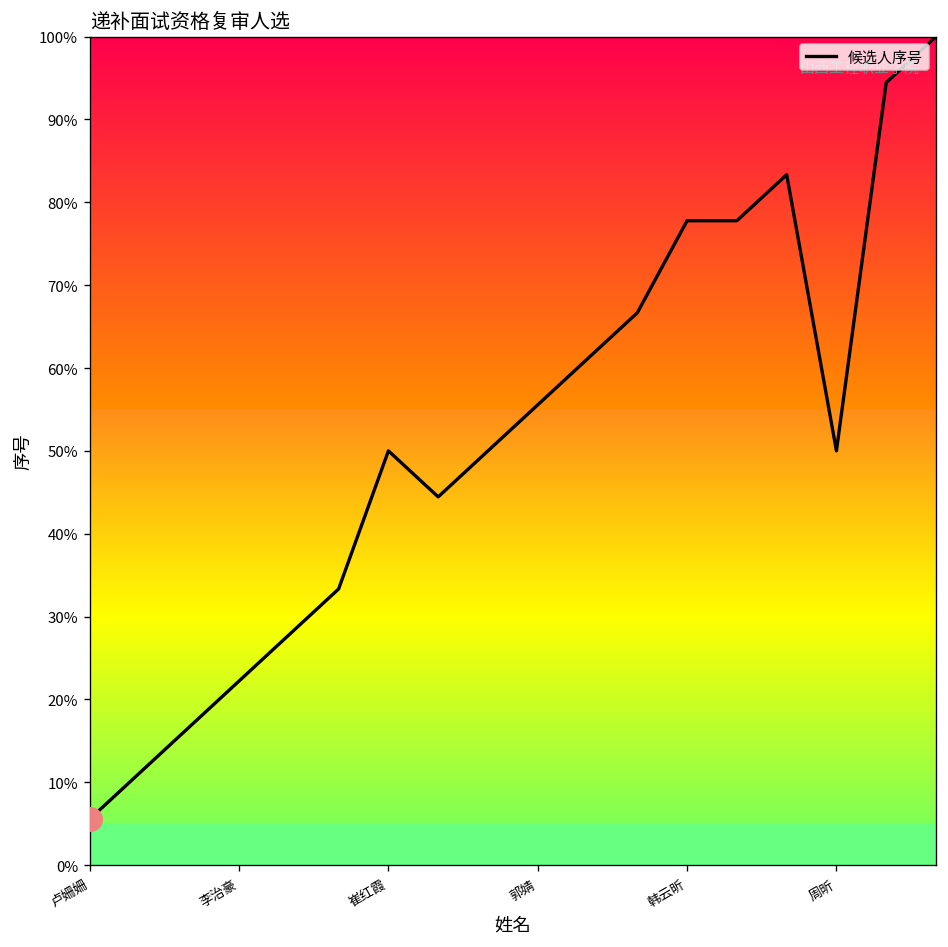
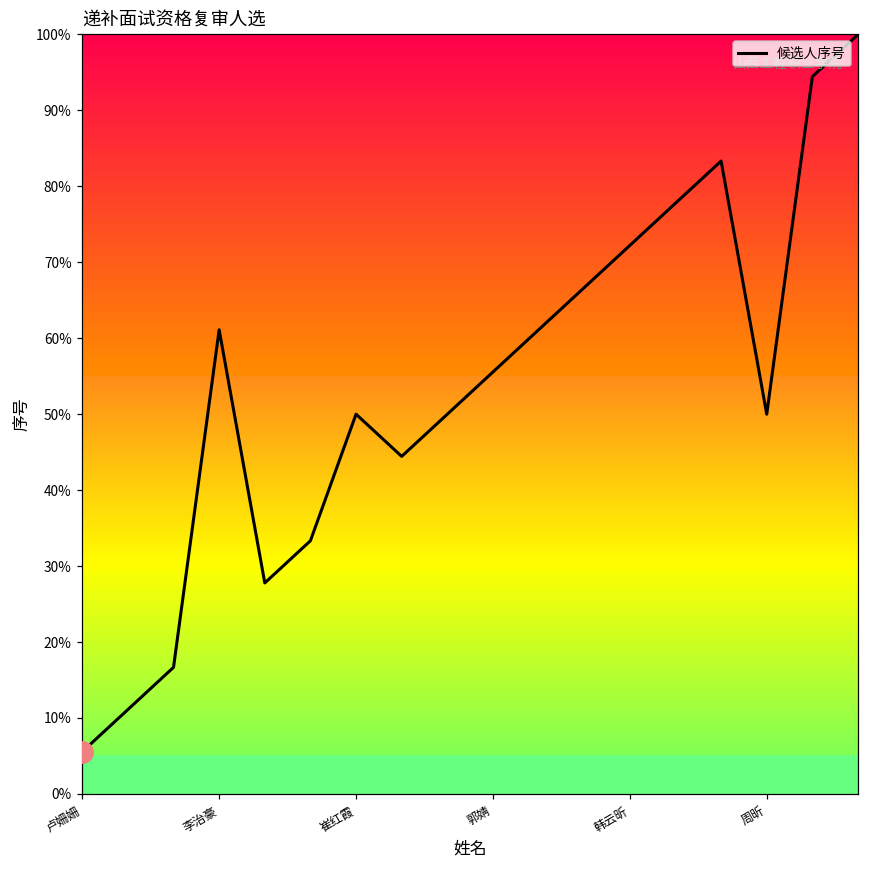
  {
    "候选人序号": {
-     "李治豪": "22%",
+     "李治豪": "61%",
      "崔红霞": "50%",
      "郭婧": "56%",
-     "韩云昕": "78%",
+     "韩云昕": "72%",
      "周昕": "50%"
    }
  }
